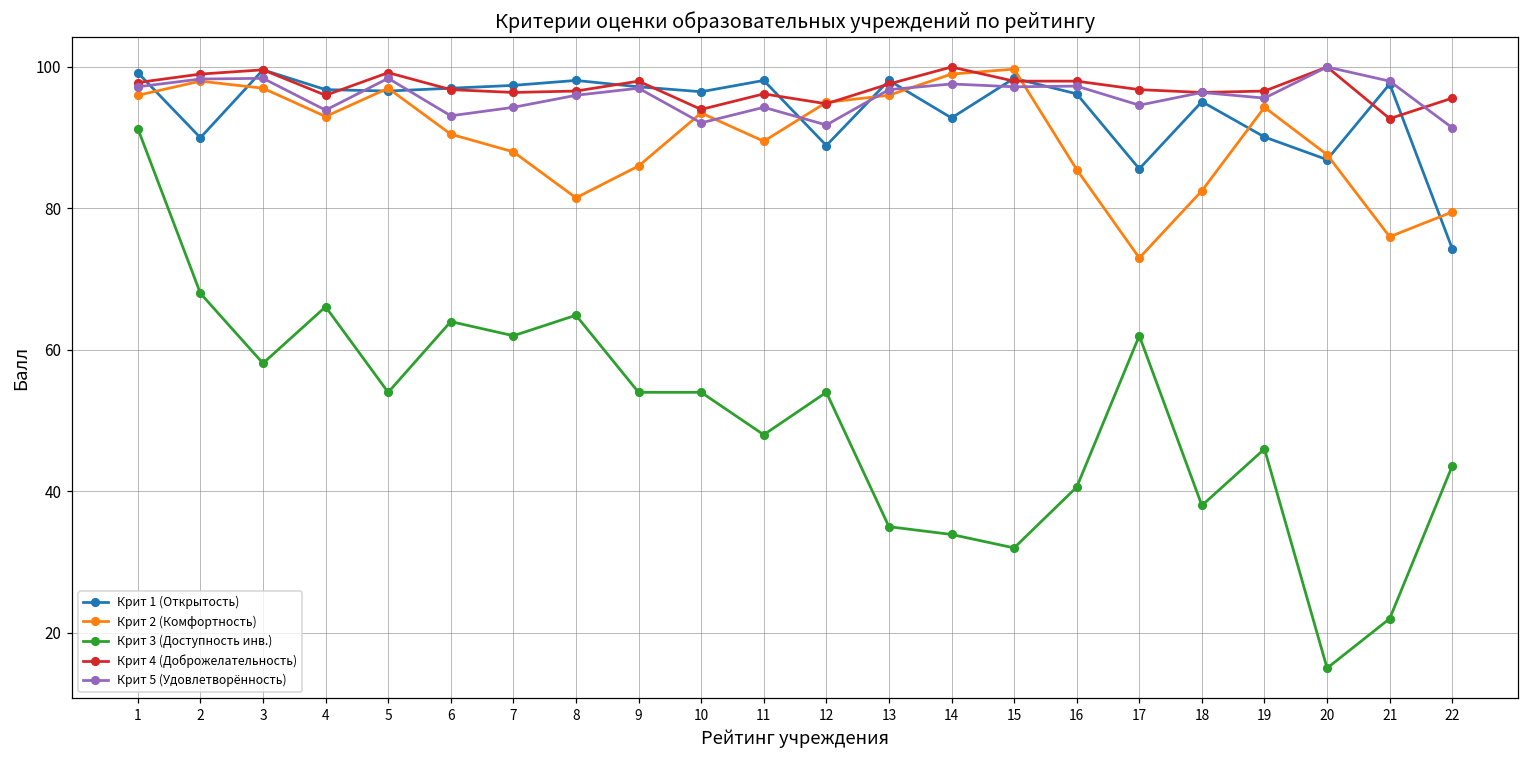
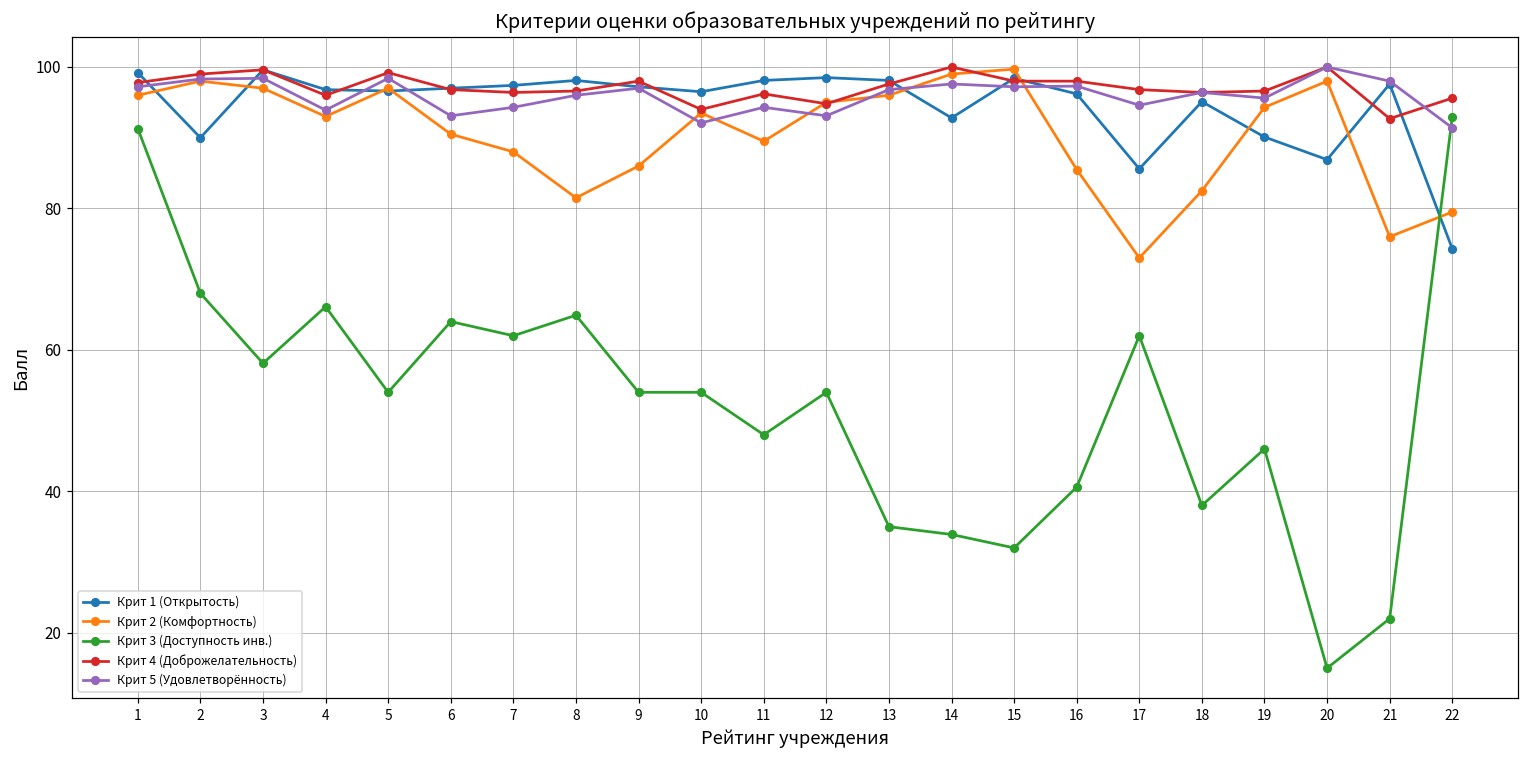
  {
    "Крит 1 (Открытость)": {
      "1": 99,
      "2": 90,
      "4": 97,
      "5": 97,
      "7": 97,
      "8": 98,
      "10": 97,
      "11": 98,
-     "12": 89,
+     "12": 99,
      "13": 98,
      "14": 93,
      "15": 98,
      "16": 96,
      "17": 86,
      "18": 95,
      "19": 90,
      "20": 87,
      "22": 74
    },
    "Крит 2 (Комфортность)": {
      "1": 96,
      "3": 97,
      "4": 93,
      "5": 97,
      "6": 91,
      "7": 88,
      "8": 82,
      "9": 86,
      "10": 94,
      "11": 90,
      "13": 96,
      "14": 99,
      "15": 100,
      "16": 86,
      "17": 73,
      "18": 83,
      "19": 94,
-     "20": 88,
+     "20": 98,
      "21": 76,
      "22": 80
    },
    "Крит 3 (Доступность инв.)": {
      "1": 91,
      "2": 68,
      "3": 58,
      "4": 66,
      "5": 54,
      "6": 64,
      "7": 62,
      "8": 65,
      "9": 54,
      "10": 54,
      "11": 48,
      "12": 54,
      "13": 35,
      "14": 34,
      "15": 32,
      "16": 41,
      "17": 62,
      "18": 38,
      "19": 46,
      "20": 15,
      "21": 22,
-     "22": 44
+     "22": 93
    },
    "Крит 4 (Доброжелательность)": {
      "1": 98,
      "2": 99,
      "4": 96,
      "5": 99,
      "7": 96,
      "8": 97,
      "9": 98,
      "10": 94,
      "11": 96,
      "13": 98,
      "14": 100,
      "15": 98,
      "16": 98,
      "17": 97,
      "19": 97,
      "21": 93,
      "22": 96
    },
    "Крит 5 (Удовлетворённость)": {
      "1": 97,
      "3": 98,
      "4": 94,
      "5": 98,
      "6": 93,
      "7": 94,
      "8": 96,
      "10": 92,
      "11": 94,
-     "12": 92,
+     "12": 93,
      "13": 97,
      "14": 98,
      "15": 97,
      "16": 97,
      "17": 95,
      "19": 96,
      "22": 91
    }
  }
